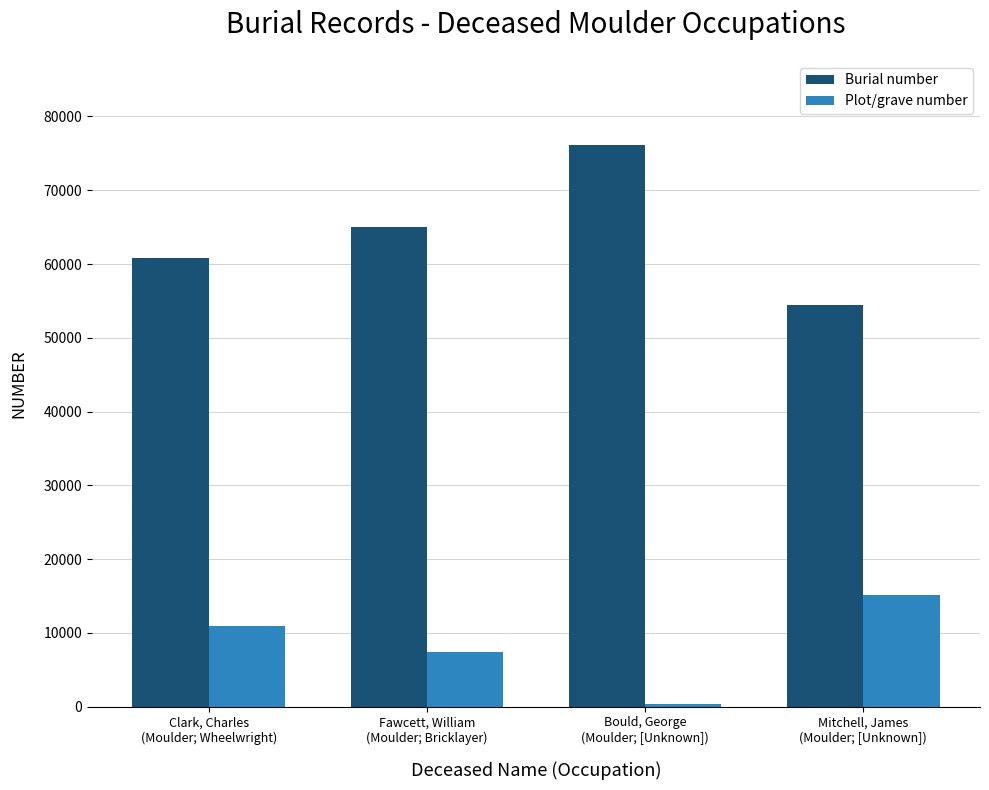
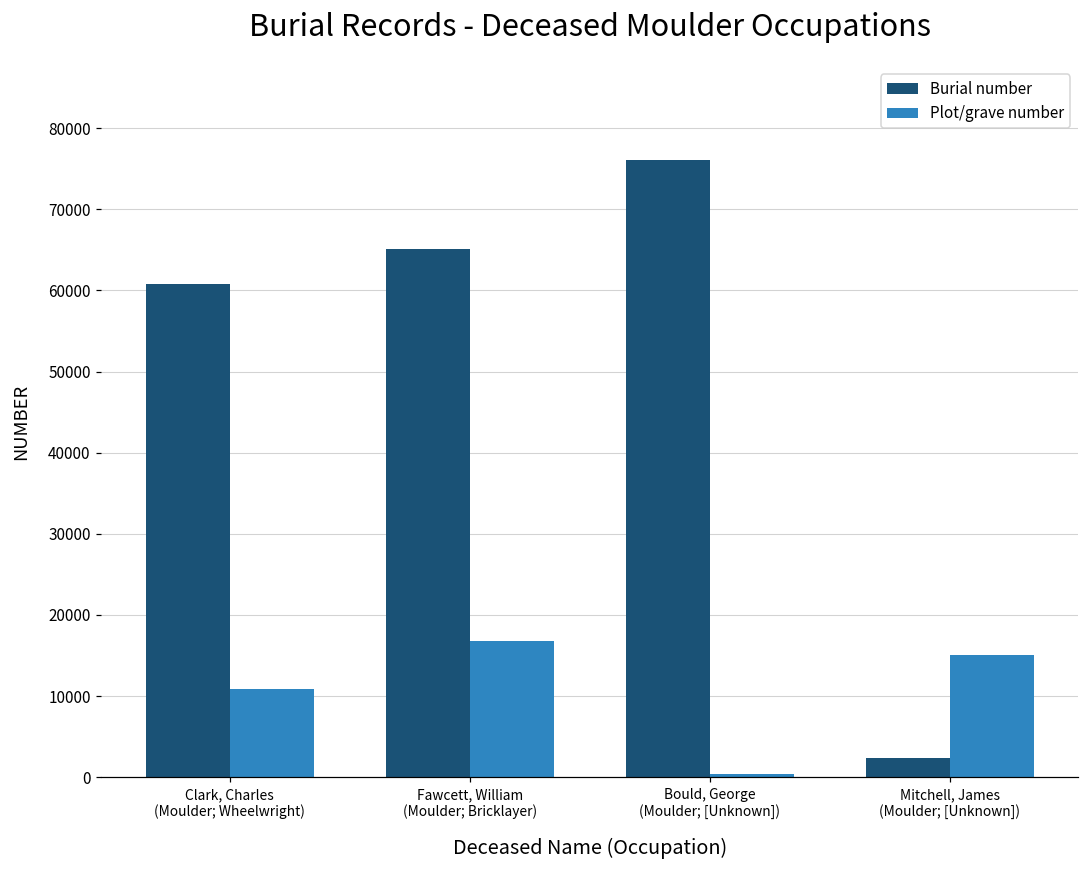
  {
    "Burial number": {
      "Clark, Charles (Moulder; Wheelwright)": 61000,
      "Fawcett, William (Moulder; Bricklayer)": 65000,
      "Bould, George (Moulder; [Unknown])": 76000,
-     "Mitchell, James (Moulder; [Unknown])": 54000
+     "Mitchell, James (Moulder; [Unknown])": 2000
    },
    "Plot/grave number": {
      "Clark, Charles (Moulder; Wheelwright)": 11000,
-     "Fawcett, William (Moulder; Bricklayer)": 7000,
+     "Fawcett, William (Moulder; Bricklayer)": 17000,
      "Bould, George (Moulder; [Unknown])": 0,
      "Mitchell, James (Moulder; [Unknown])": 15000
    }
  }
